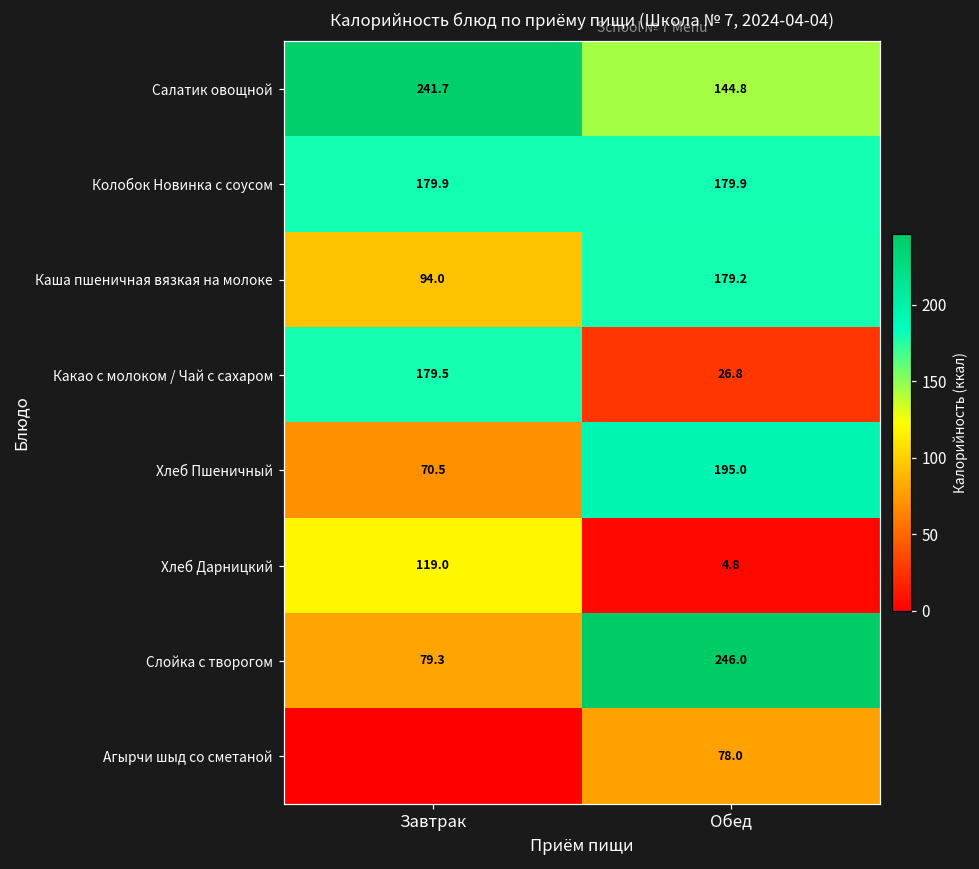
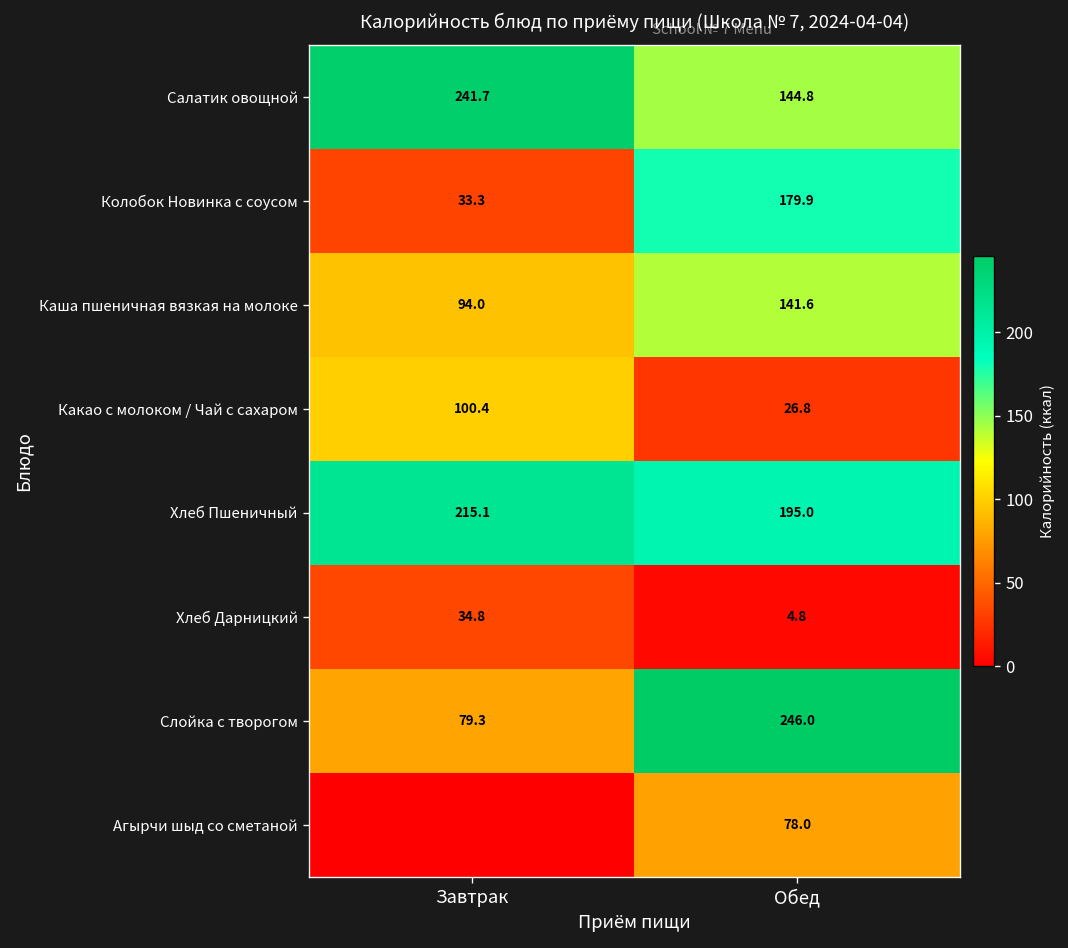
  {
    "Салатик овощной": {
      "Завтрак": 241.7,
      "Обед": 144.8
    },
    "Колобок Новинка с соусом": {
-     "Завтрак": 179.9,
+     "Завтрак": 33.3,
      "Обед": 179.9
    },
    "Каша пшеничная вязкая на молоке": {
      "Завтрак": 94.0,
-     "Обед": 179.2
+     "Обед": 141.6
    },
    "Какао с молоком / Чай с сахаром": {
-     "Завтрак": 179.5,
+     "Завтрак": 100.4,
      "Обед": 26.8
    },
    "Хлеб Пшеничный": {
-     "Завтрак": 70.5,
+     "Завтрак": 215.1,
      "Обед": 195.0
    },
    "Хлеб Дарницкий": {
-     "Завтрак": 119.0,
+     "Завтрак": 34.8,
      "Обед": 4.8
    },
    "Слойка с творогом": {
      "Завтрак": 79.3,
      "Обед": 246.0
    },
    "Агырчи шыд со сметаной": {
      "Обед": 78.0
    }
  }
